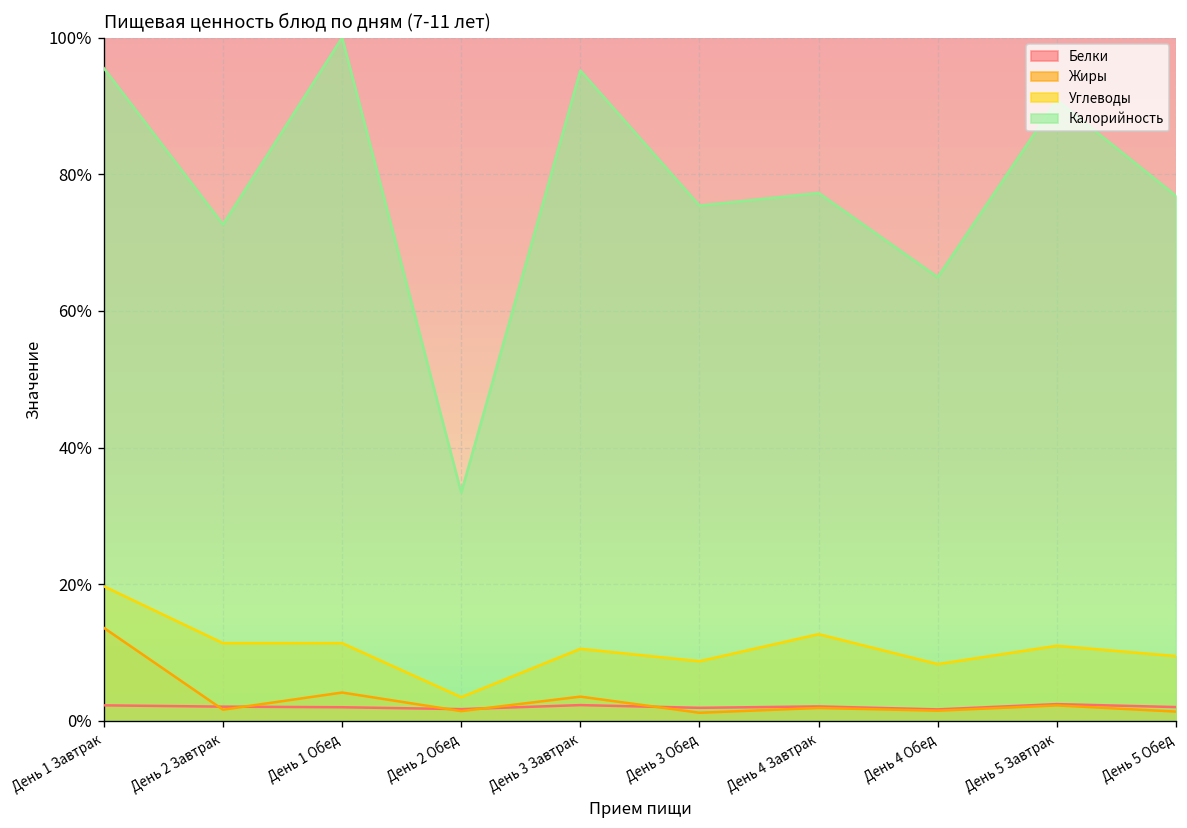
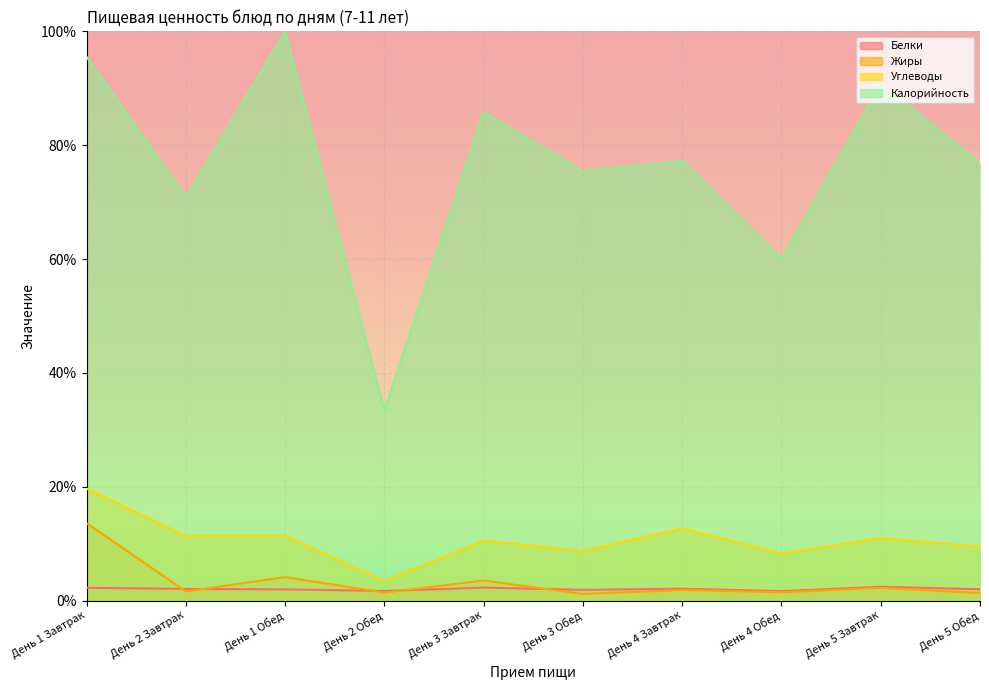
  {
    "Белки": {
      "День 1 Завтрак": "2%",
      "День 1 Обед": "2%",
      "День 3 Завтрак": "2%",
      "День 3 Обед": "2%",
      "День 5 Обед": "2%"
    },
    "Калорийность": {
      "День 1 Завтрак": "96%",
-     "День 2 Завтрак": "73%",
+     "День 2 Завтрак": "71%",
      "День 1 Обед": "100%",
      "День 2 Обед": "33%",
-     "День 3 Завтрак": "95%",
+     "День 3 Завтрак": "86%",
      "День 3 Обед": "75%",
      "День 4 Завтрак": "77%",
-     "День 4 Обед": "65%",
+     "День 4 Обед": "60%",
      "День 5 Обед": "77%"
    }
  }
